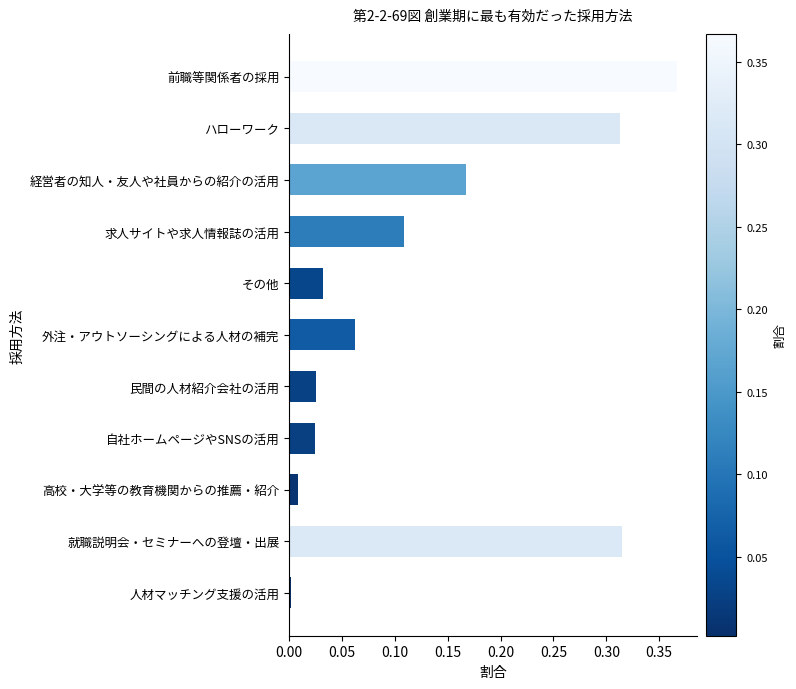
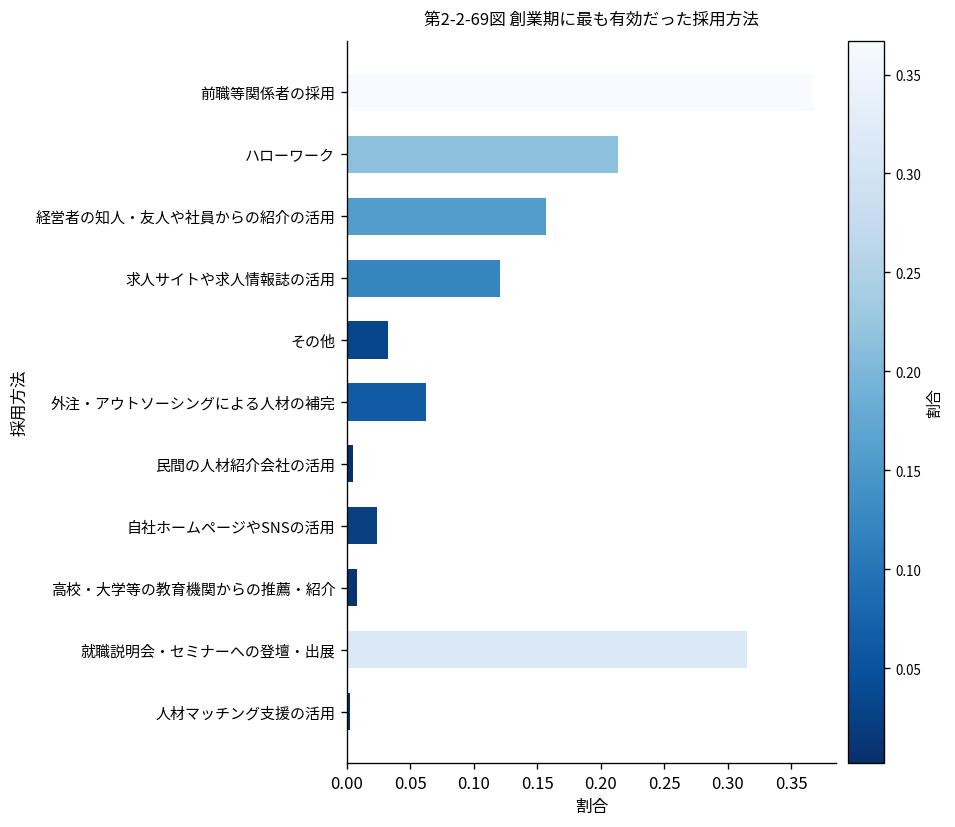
  {
    "前職等関係者の採用": 0.367,
-   "ハローワーク": 0.313,
-   "経営者の知人・友人や社員からの紹介の活用": 0.167,
-   "求人サイトや求人情報誌の活用": 0.109,
+   "ハローワーク": 0.214,
+   "経営者の知人・友人や社員からの紹介の活用": 0.157,
+   "求人サイトや求人情報誌の活用": 0.121,
    "その他": 0.032,
    "外注・アウトソーシングによる人材の補完": 0.062,
-   "民間の人材紹介会社の活用": 0.025,
+   "民間の人材紹介会社の活用": 0.005,
    "自社ホームページやSNSの活用": 0.024,
    "高校・大学等の教育機関からの推薦・紹介": 0.008,
    "就職説明会・セミナーへの登壇・出展": 0.315
  }
